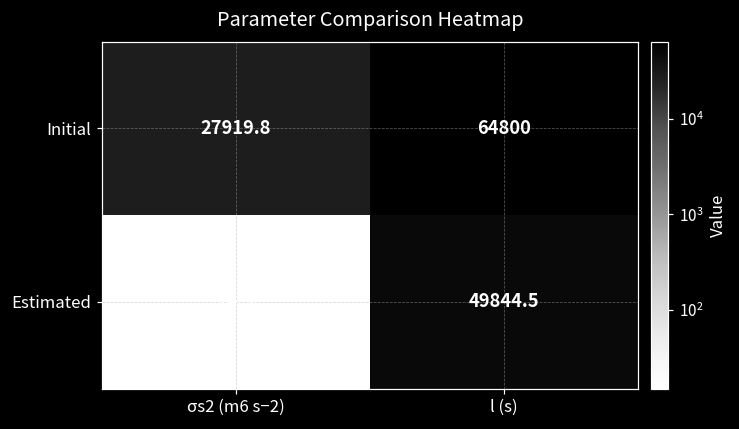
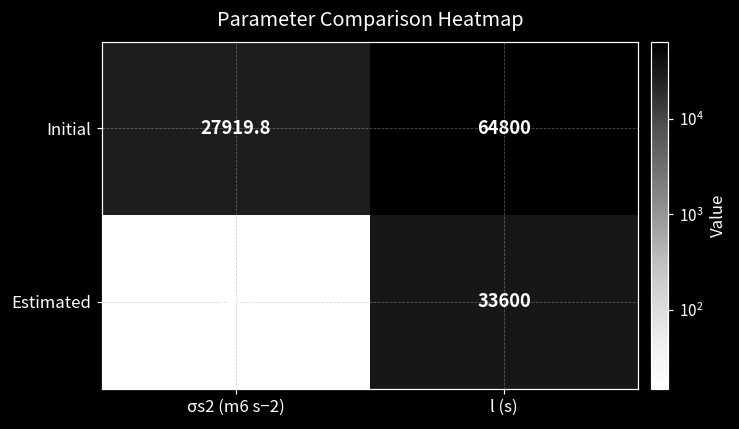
  {
    "Initial": {
      "σs2 (m6 s−2)": 27919.8,
      "l (s)": 64800
    },
    "Estimated": {
-     "l (s)": 49844.5
+     "l (s)": 33600
    }
  }
